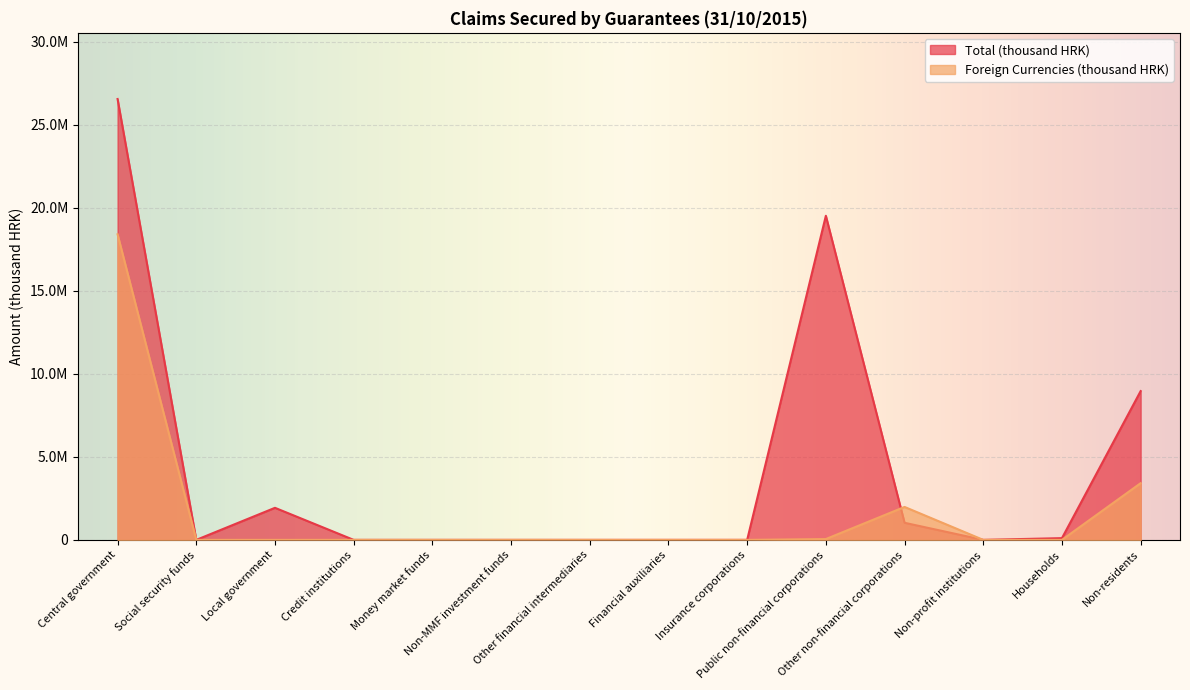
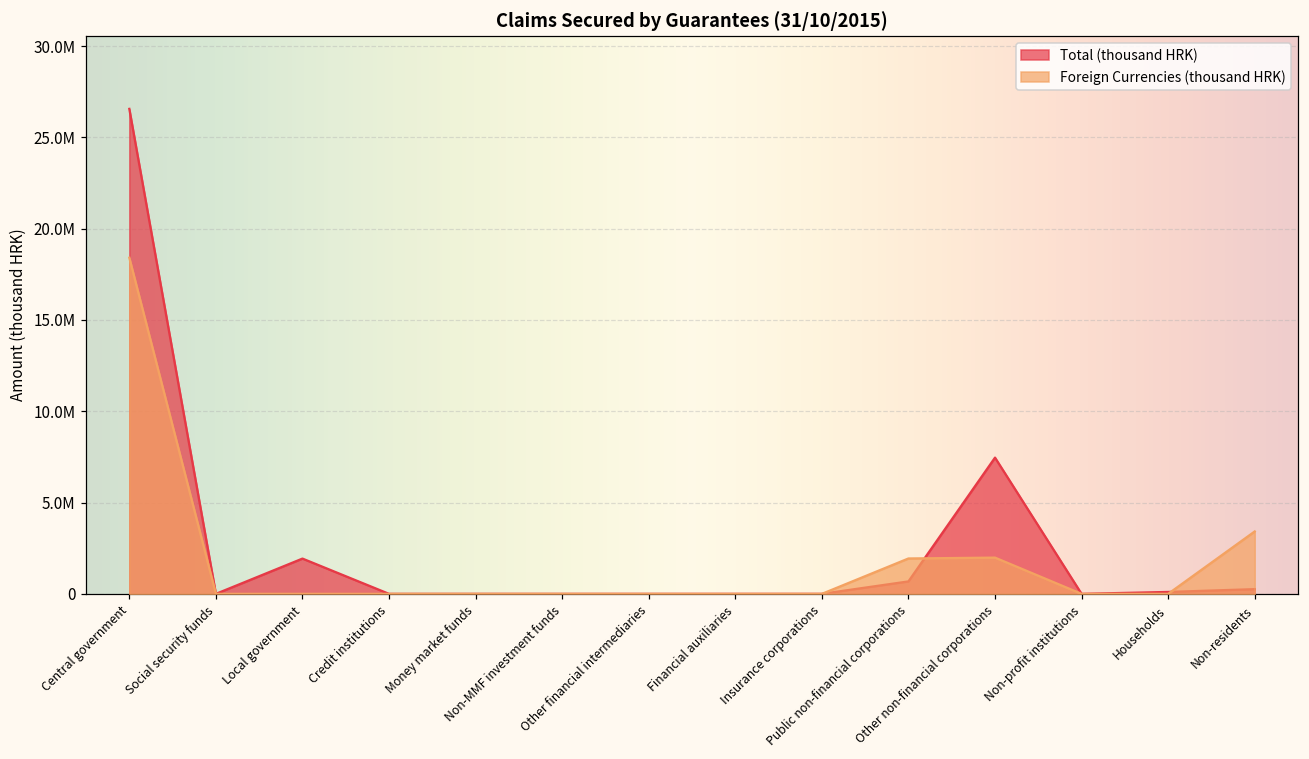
  {
    "Total (thousand HRK)": {
      "Central government": 26600000,
      "Local government": 1900000,
-     "Public non-financial corporations": 19500000,
-     "Other non-financial corporations": 1000000,
-     "Non-residents": 9000000
+     "Public non-financial corporations": 700000,
+     "Other non-financial corporations": 7500000,
+     "Non-residents": 300000
    },
    "Foreign Currencies (thousand HRK)": {
      "Central government": 18400000,
      "Local government": 0,
-     "Public non-financial corporations": 100000,
+     "Public non-financial corporations": 1900000,
      "Other non-financial corporations": 2000000,
      "Non-residents": 3400000
    }
  }
